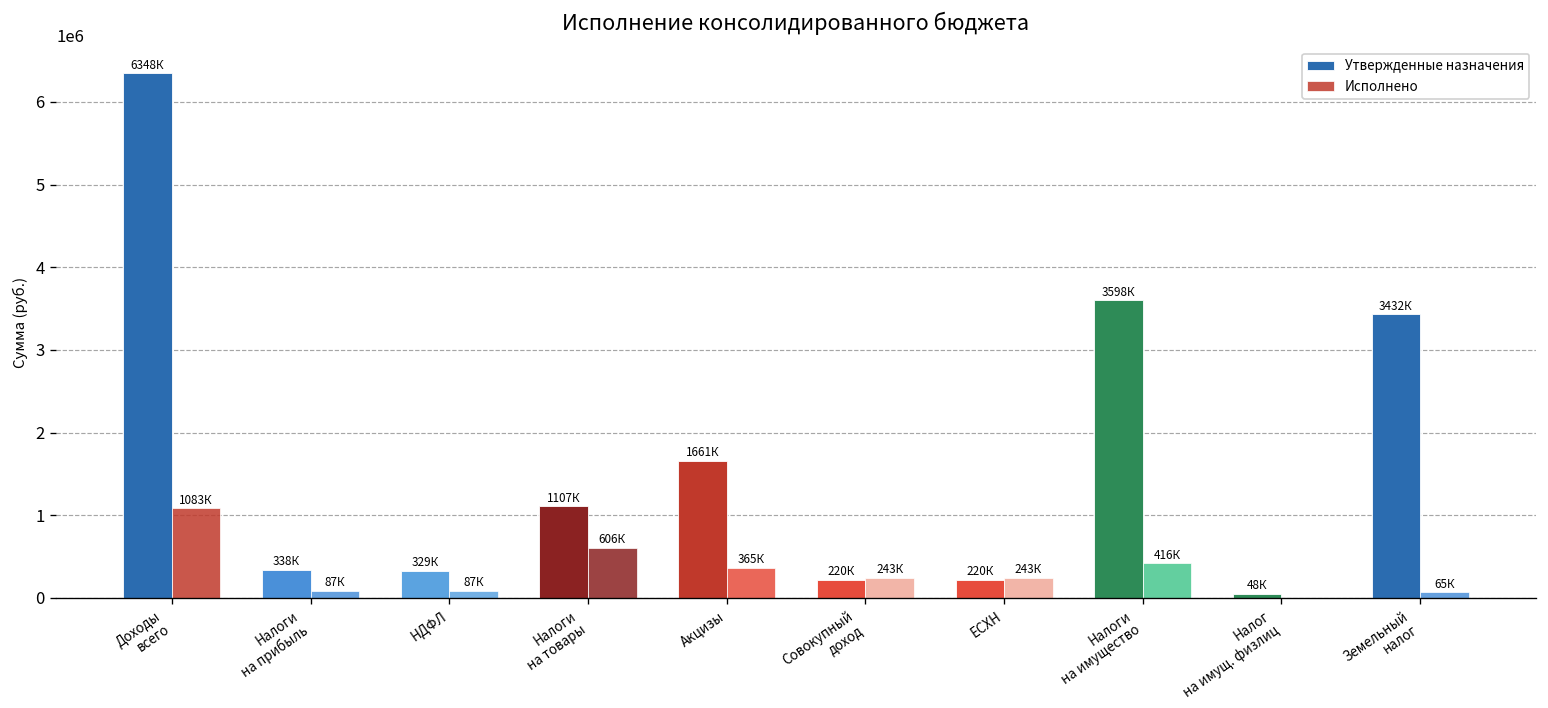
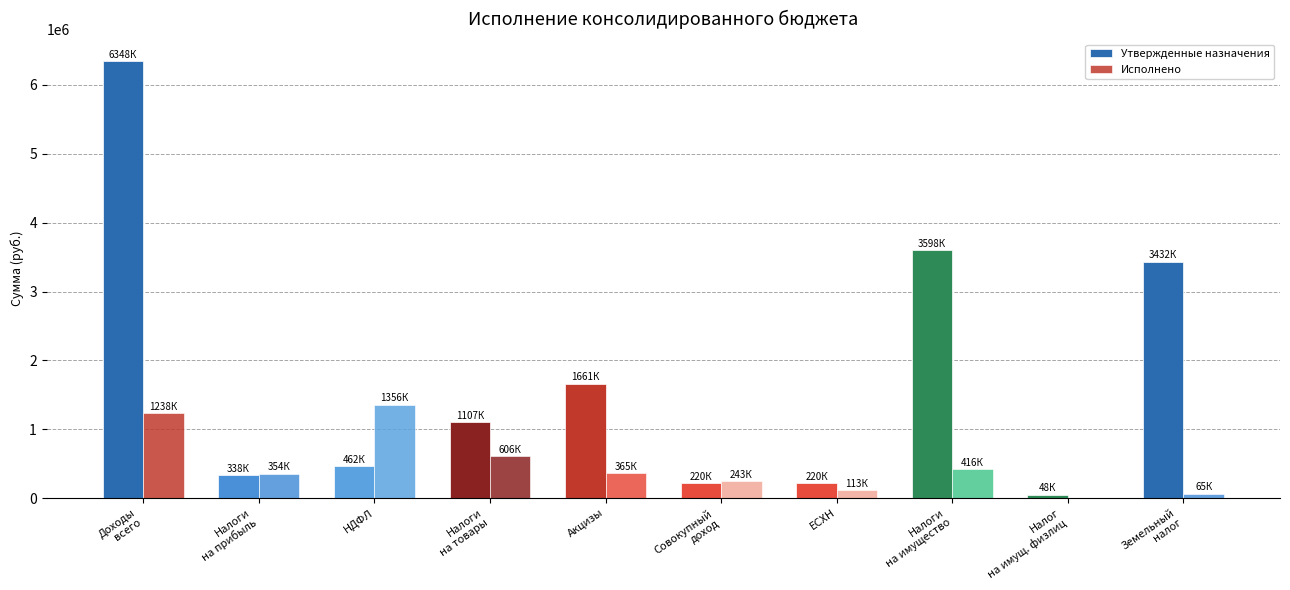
  {
    "Утвержденные назначения": {
-     "НДФЛ": "329К"
+     "НДФЛ": "462К"
    },
    "Исполнено": {
-     "Доходы всего": "1083К",
-     "Налоги на прибыль": "87К",
-     "НДФЛ": "87К",
-     "ЕСХН": "243К"
+     "Доходы всего": "1238К",
+     "Налоги на прибыль": "354К",
+     "НДФЛ": "1356К",
+     "ЕСХН": "113К"
    }
  }
